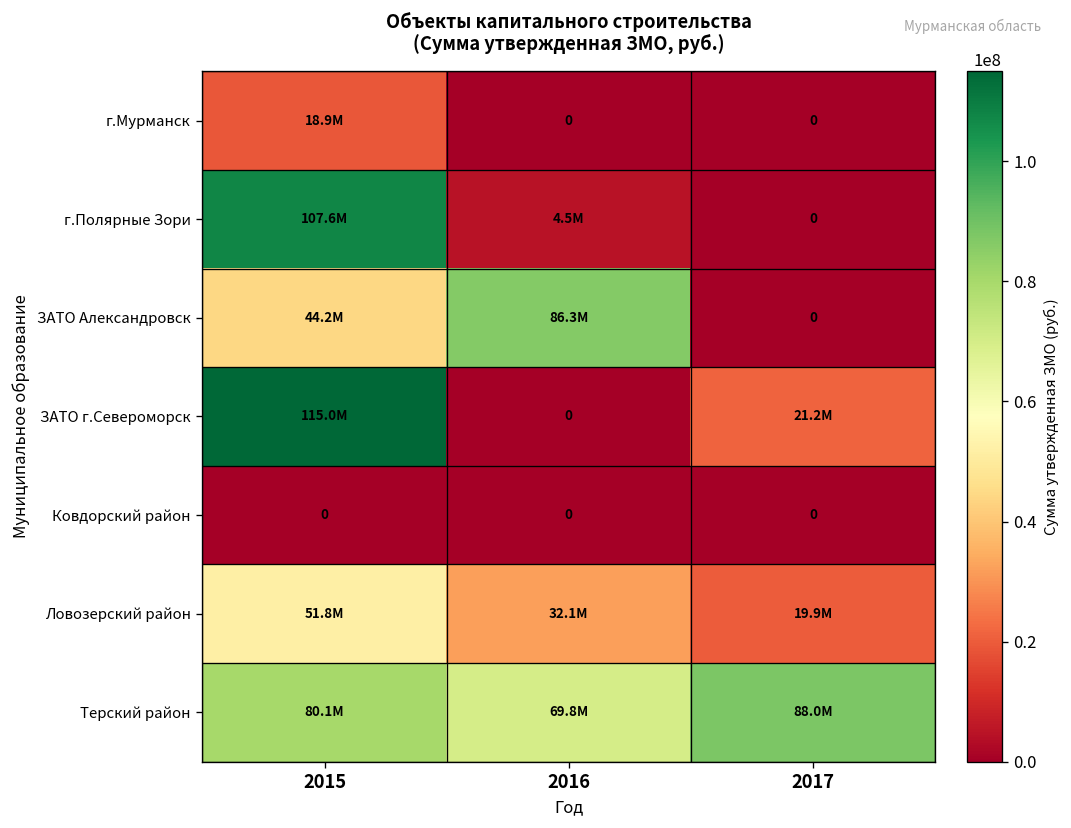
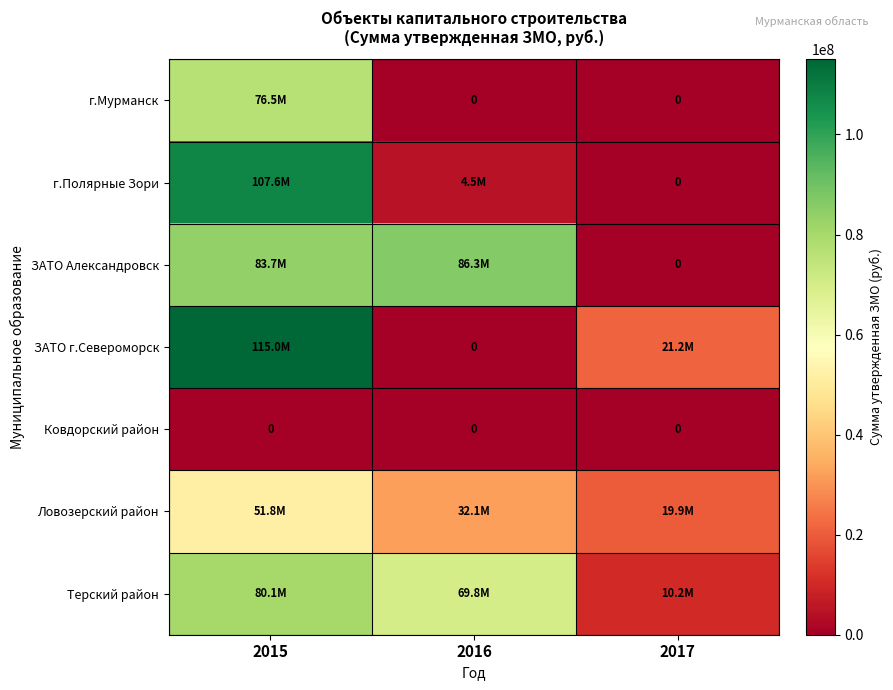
  {
    "г.Мурманск": {
-     "2015": "18.9M",
+     "2015": "76.5M",
      "2016": "0",
      "2017": "0"
    },
    "г.Полярные Зори": {
      "2015": "107.6M",
      "2016": "4.5M",
      "2017": "0"
    },
    "ЗАТО Александровск": {
-     "2015": "44.2M",
+     "2015": "83.7M",
      "2016": "86.3M",
      "2017": "0"
    },
    "ЗАТО г.Североморск": {
      "2015": "115.0M",
      "2016": "0",
      "2017": "21.2M"
    },
    "Ковдорский район": {
      "2015": "0",
      "2016": "0",
      "2017": "0"
    },
    "Ловозерский район": {
      "2015": "51.8M",
      "2016": "32.1M",
      "2017": "19.9M"
    },
    "Терский район": {
      "2015": "80.1M",
      "2016": "69.8M",
-     "2017": "88.0M"
+     "2017": "10.2M"
    }
  }
